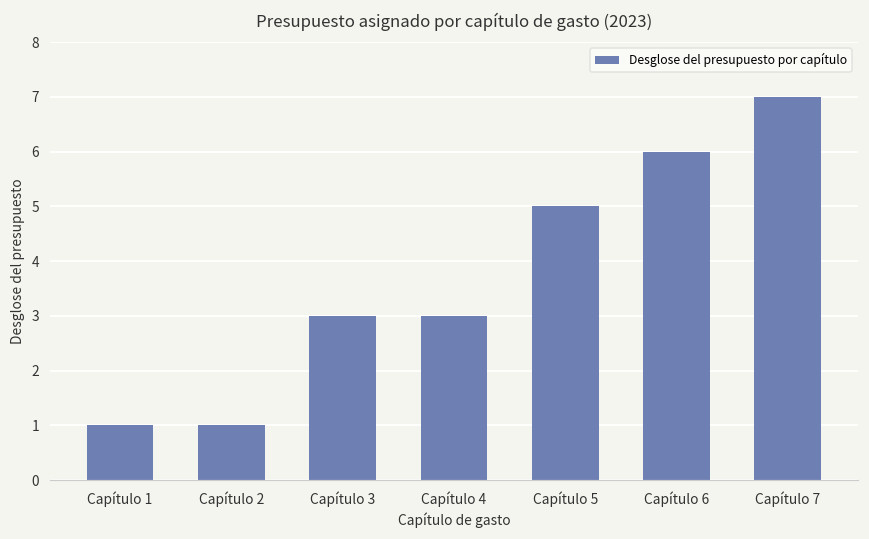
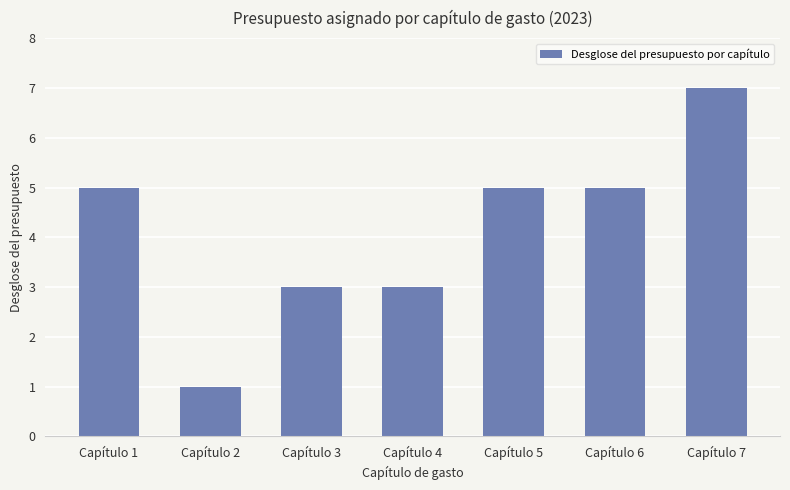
  {
-   "Capítulo 1": 1,
+   "Capítulo 1": 5,
    "Capítulo 2": 1,
    "Capítulo 3": 3,
    "Capítulo 4": 3,
    "Capítulo 5": 5,
-   "Capítulo 6": 6,
+   "Capítulo 6": 5,
    "Capítulo 7": 7
  }
